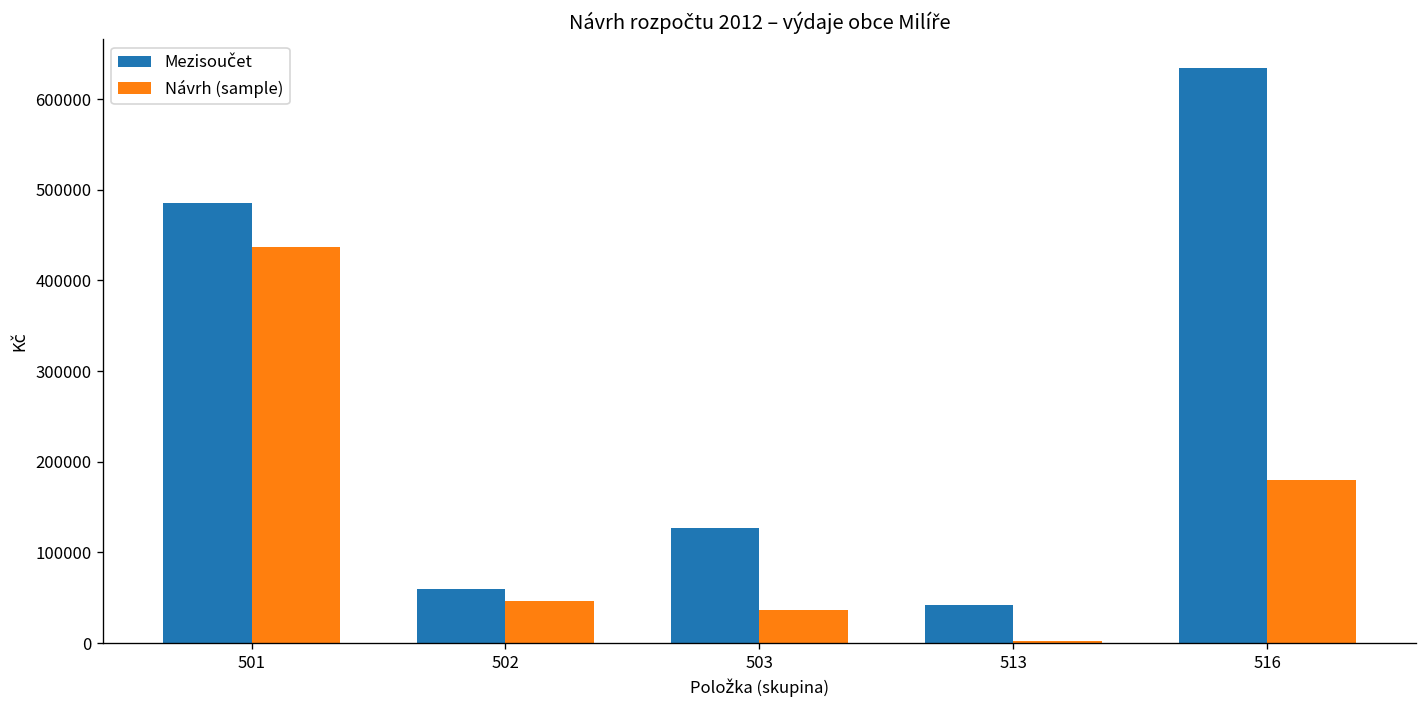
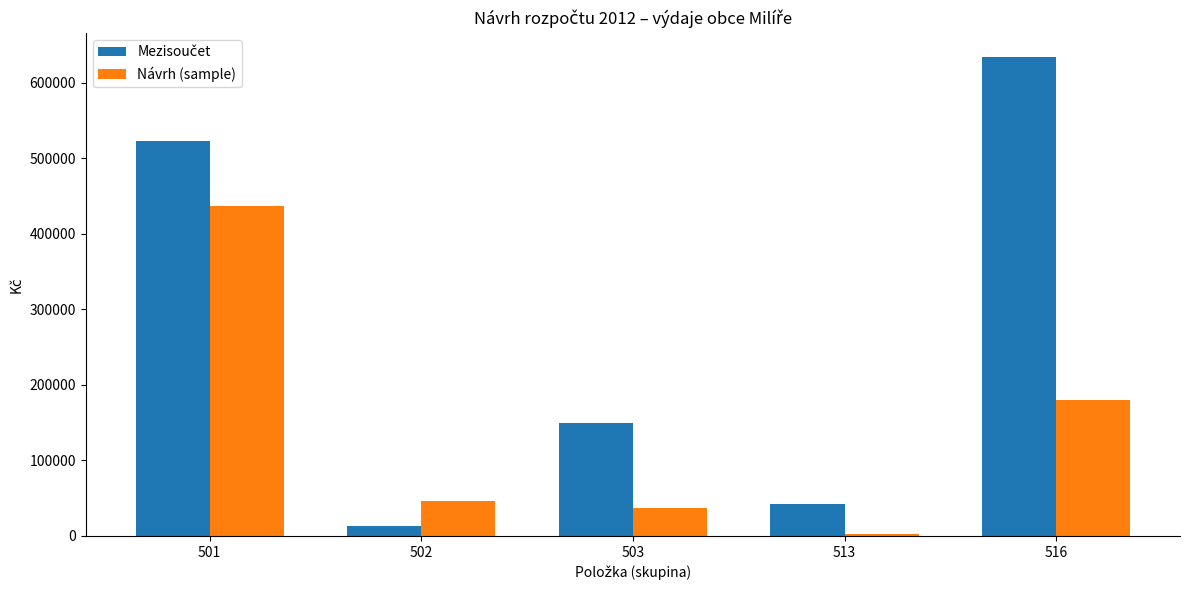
  {
    "Mezisoučet": {
-     "501": 490000,
-     "502": 60000,
-     "503": 130000,
+     "501": 520000,
+     "502": 10000,
+     "503": 150000,
      "513": 40000,
      "516": 630000
    },
    "Návrh (sample)": {
      "501": 440000,
      "502": 50000,
      "503": 40000,
      "516": 180000
    }
  }
